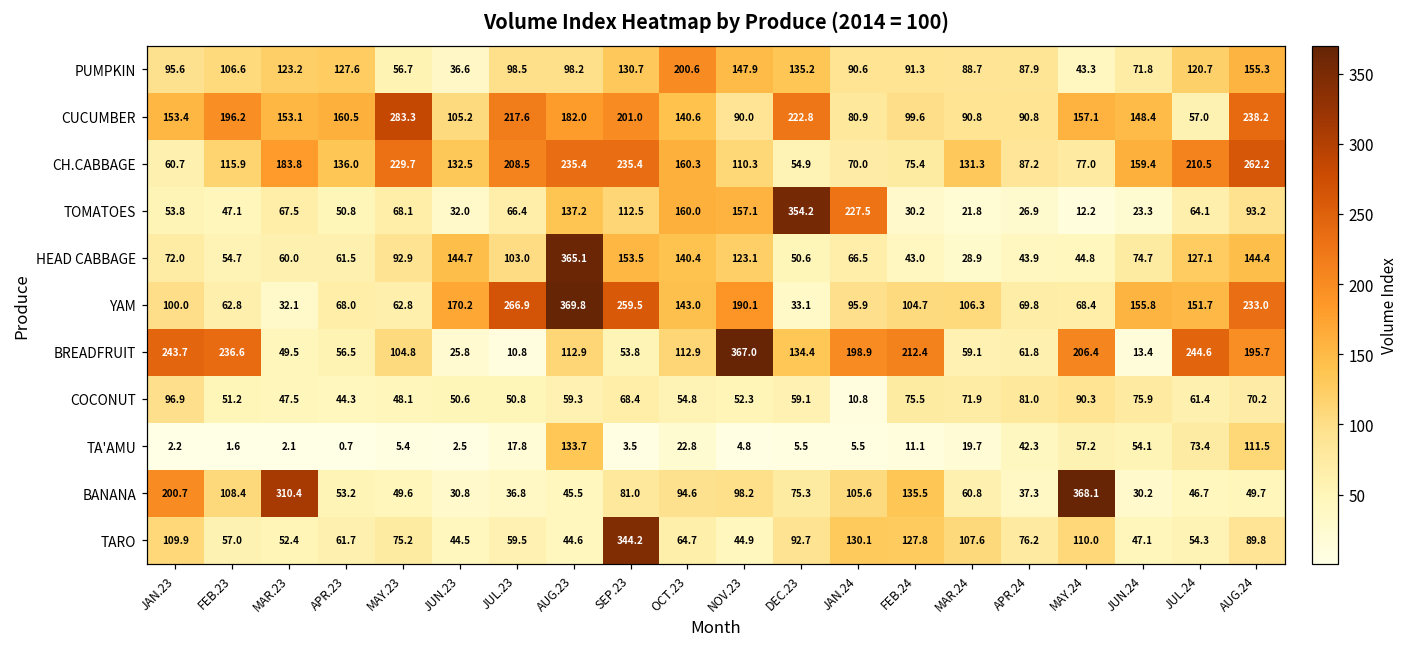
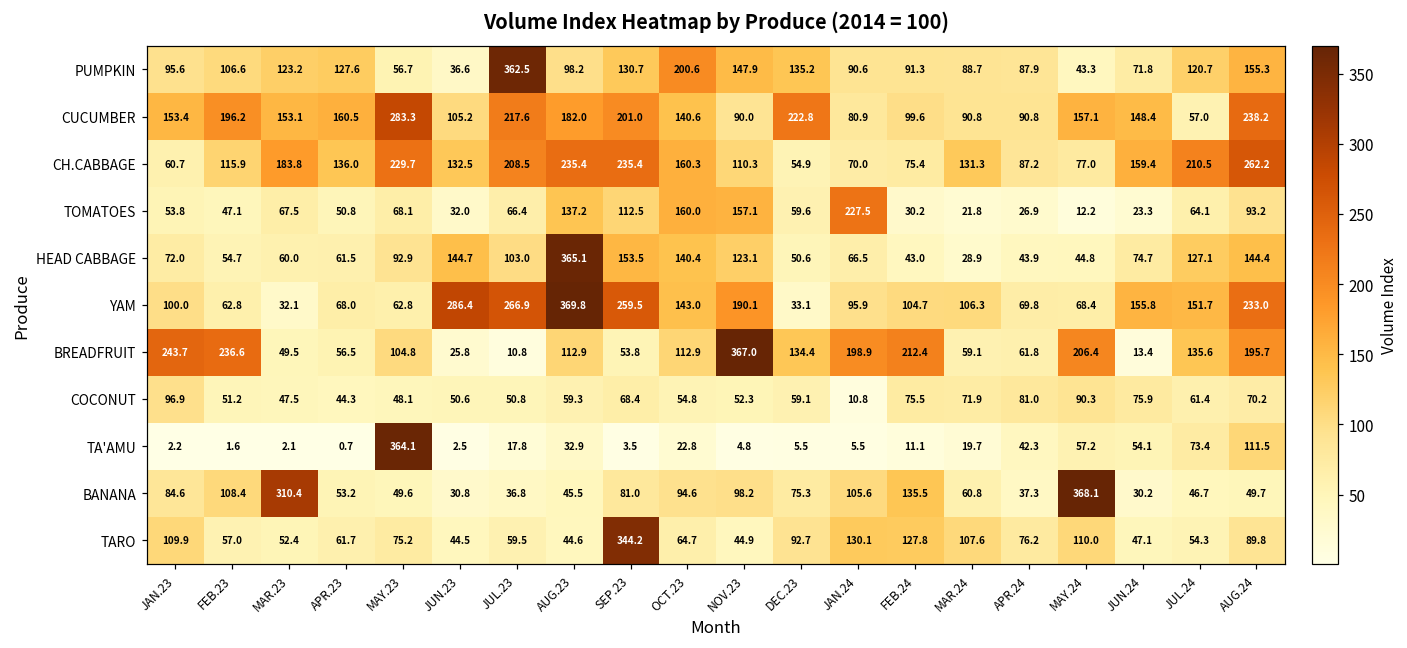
  {
    "PUMPKIN": {
      "JAN.23": 95.6,
      "FEB.23": 106.6,
      "MAR.23": 123.2,
      "APR.23": 127.6,
      "MAY.23": 56.7,
      "JUN.23": 36.6,
-     "JUL.23": 98.5,
+     "JUL.23": 362.5,
      "AUG.23": 98.2,
      "SEP.23": 130.7,
      "OCT.23": 200.6,
      "NOV.23": 147.9,
      "DEC.23": 135.2,
      "JAN.24": 90.6,
      "FEB.24": 91.3,
      "MAR.24": 88.7,
      "APR.24": 87.9,
      "MAY.24": 43.3,
      "JUN.24": 71.8,
      "JUL.24": 120.7,
      "AUG.24": 155.3
    },
    "TOMATOES": {
      "JAN.23": 53.8,
      "FEB.23": 47.1,
      "MAR.23": 67.5,
      "APR.23": 50.8,
      "MAY.23": 68.1,
      "JUN.23": 32.0,
      "JUL.23": 66.4,
      "AUG.23": 137.2,
      "SEP.23": 112.5,
      "OCT.23": 160.0,
      "NOV.23": 157.1,
-     "DEC.23": 354.2,
+     "DEC.23": 59.6,
      "JAN.24": 227.5,
      "FEB.24": 30.2,
      "MAR.24": 21.8,
      "APR.24": 26.9,
      "MAY.24": 12.2,
      "JUN.24": 23.3,
      "JUL.24": 64.1,
      "AUG.24": 93.2
    },
    "YAM": {
      "JAN.23": 100.0,
      "FEB.23": 62.8,
      "MAR.23": 32.1,
      "APR.23": 68.0,
      "MAY.23": 62.8,
-     "JUN.23": 170.2,
+     "JUN.23": 286.4,
      "JUL.23": 266.9,
      "AUG.23": 369.8,
      "SEP.23": 259.5,
      "OCT.23": 143.0,
      "NOV.23": 190.1,
      "DEC.23": 33.1,
      "JAN.24": 95.9,
      "FEB.24": 104.7,
      "MAR.24": 106.3,
      "APR.24": 69.8,
      "MAY.24": 68.4,
      "JUN.24": 155.8,
      "JUL.24": 151.7,
      "AUG.24": 233.0
    },
    "BREADFRUIT": {
      "JAN.23": 243.7,
      "FEB.23": 236.6,
      "MAR.23": 49.5,
      "APR.23": 56.5,
      "MAY.23": 104.8,
      "JUN.23": 25.8,
      "JUL.23": 10.8,
      "AUG.23": 112.9,
      "SEP.23": 53.8,
      "OCT.23": 112.9,
      "NOV.23": 367.0,
      "DEC.23": 134.4,
      "JAN.24": 198.9,
      "FEB.24": 212.4,
      "MAR.24": 59.1,
      "APR.24": 61.8,
      "MAY.24": 206.4,
      "JUN.24": 13.4,
-     "JUL.24": 244.6,
+     "JUL.24": 135.6,
      "AUG.24": 195.7
    },
    "TA'AMU": {
      "JAN.23": 2.2,
      "FEB.23": 1.6,
      "MAR.23": 2.1,
      "APR.23": 0.7,
-     "MAY.23": 5.4,
+     "MAY.23": 364.1,
      "JUN.23": 2.5,
      "JUL.23": 17.8,
-     "AUG.23": 133.7,
+     "AUG.23": 32.9,
      "SEP.23": 3.5,
      "OCT.23": 22.8,
      "NOV.23": 4.8,
      "DEC.23": 5.5,
      "JAN.24": 5.5,
      "FEB.24": 11.1,
      "MAR.24": 19.7,
      "APR.24": 42.3,
      "MAY.24": 57.2,
      "JUN.24": 54.1,
      "JUL.24": 73.4,
      "AUG.24": 111.5
    },
    "BANANA": {
-     "JAN.23": 200.7,
+     "JAN.23": 84.6,
      "FEB.23": 108.4,
      "MAR.23": 310.4,
      "APR.23": 53.2,
      "MAY.23": 49.6,
      "JUN.23": 30.8,
      "JUL.23": 36.8,
      "AUG.23": 45.5,
      "SEP.23": 81.0,
      "OCT.23": 94.6,
      "NOV.23": 98.2,
      "DEC.23": 75.3,
      "JAN.24": 105.6,
      "FEB.24": 135.5,
      "MAR.24": 60.8,
      "APR.24": 37.3,
      "MAY.24": 368.1,
      "JUN.24": 30.2,
      "JUL.24": 46.7,
      "AUG.24": 49.7
    }
  }
